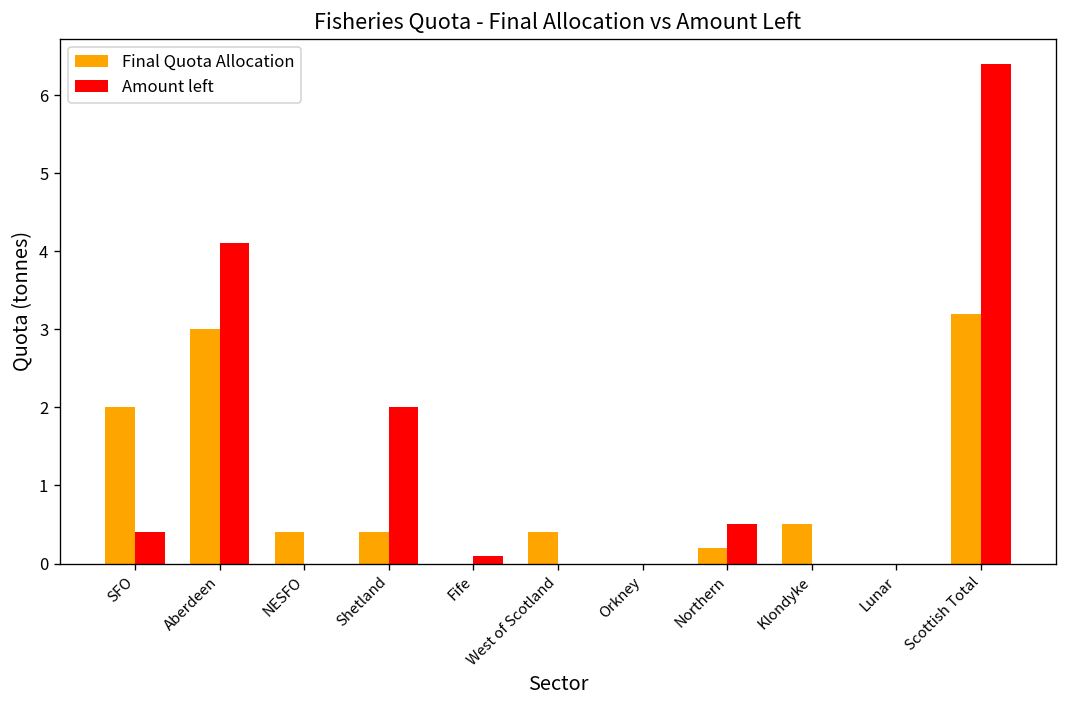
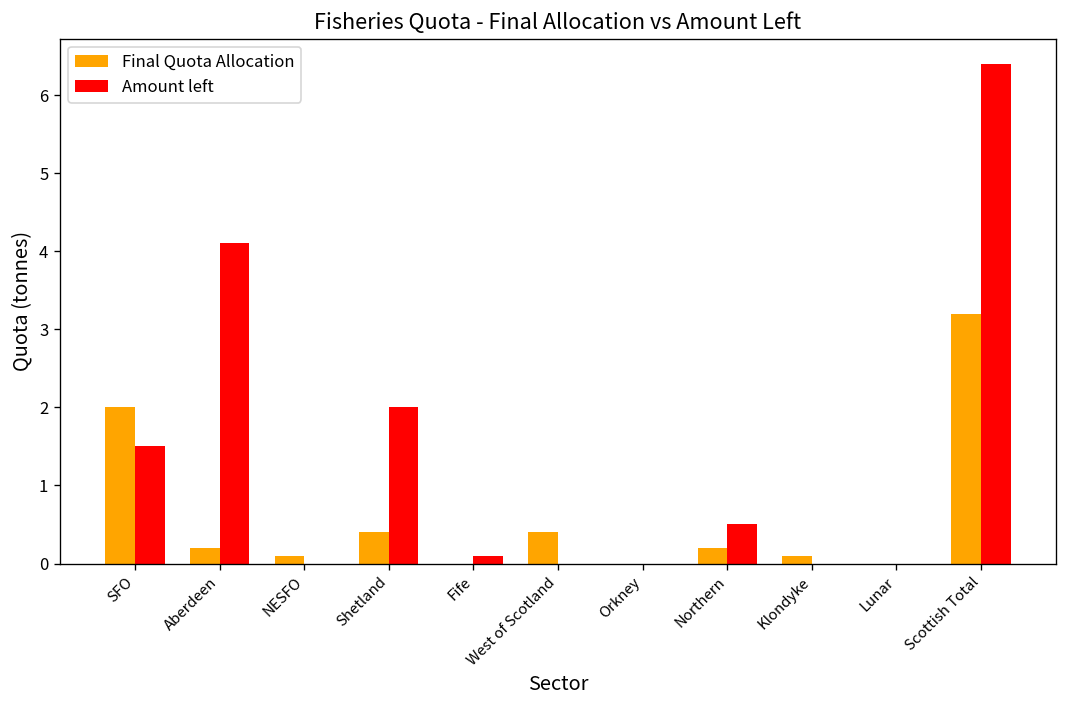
  {
    "Final Quota Allocation": {
      "SFO": 2.0,
-     "Aberdeen": 3.0,
-     "NESFO": 0.4,
+     "Aberdeen": 0.2,
+     "NESFO": 0.1,
      "Shetland": 0.4,
      "Fife": 0.0,
      "West of Scotland": 0.4,
      "Orkney": 0.0,
      "Northern": 0.2,
-     "Klondyke": 0.5,
+     "Klondyke": 0.1,
      "Lunar": 0.0,
      "Scottish Total": 3.2
    },
    "Amount left": {
-     "SFO": 0.4,
+     "SFO": 1.5,
      "Aberdeen": 4.1,
      "NESFO": 0.0,
      "Shetland": 2.0,
      "Fife": 0.1,
      "West of Scotland": 0.0,
      "Orkney": 0.0,
      "Northern": 0.5,
      "Klondyke": 0.0,
      "Lunar": 0.0,
      "Scottish Total": 6.4
    }
  }
